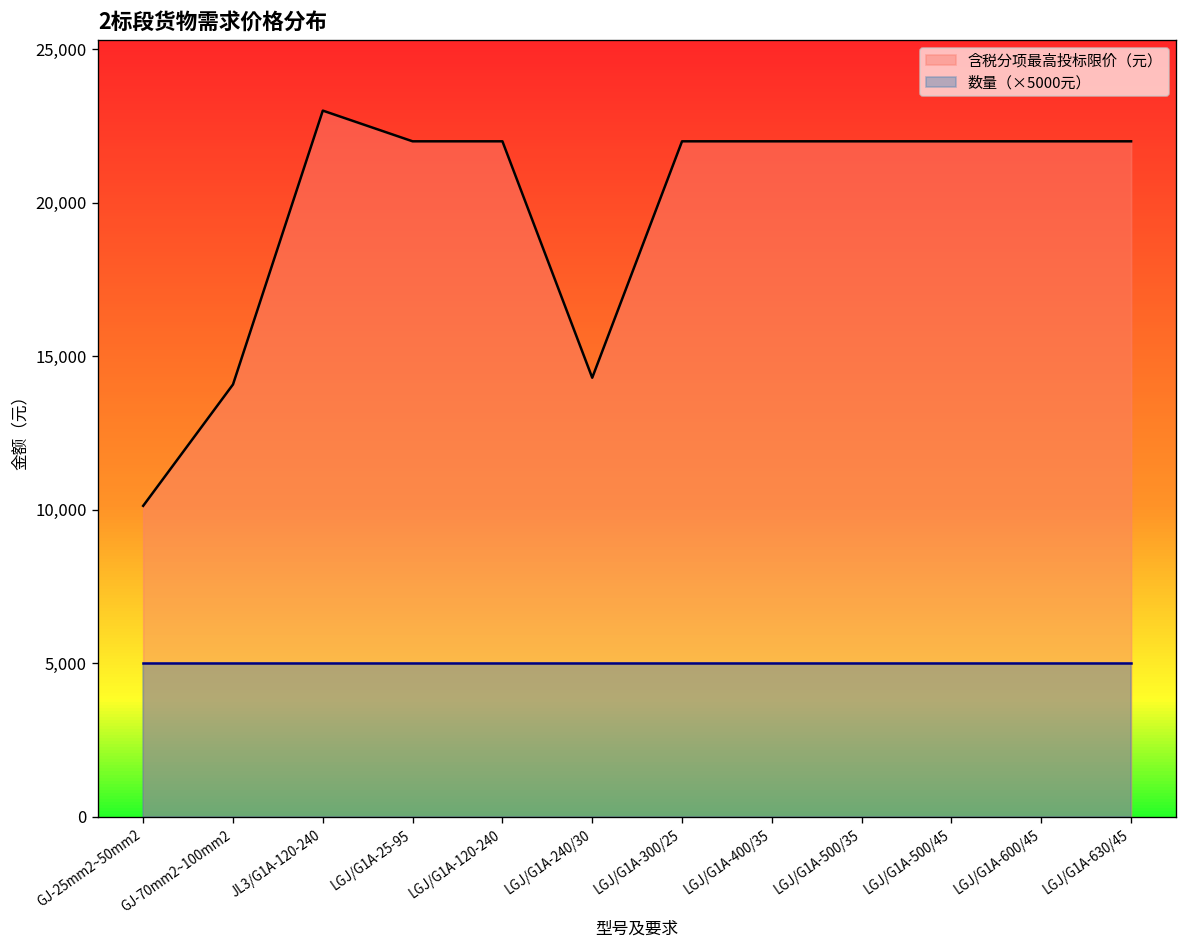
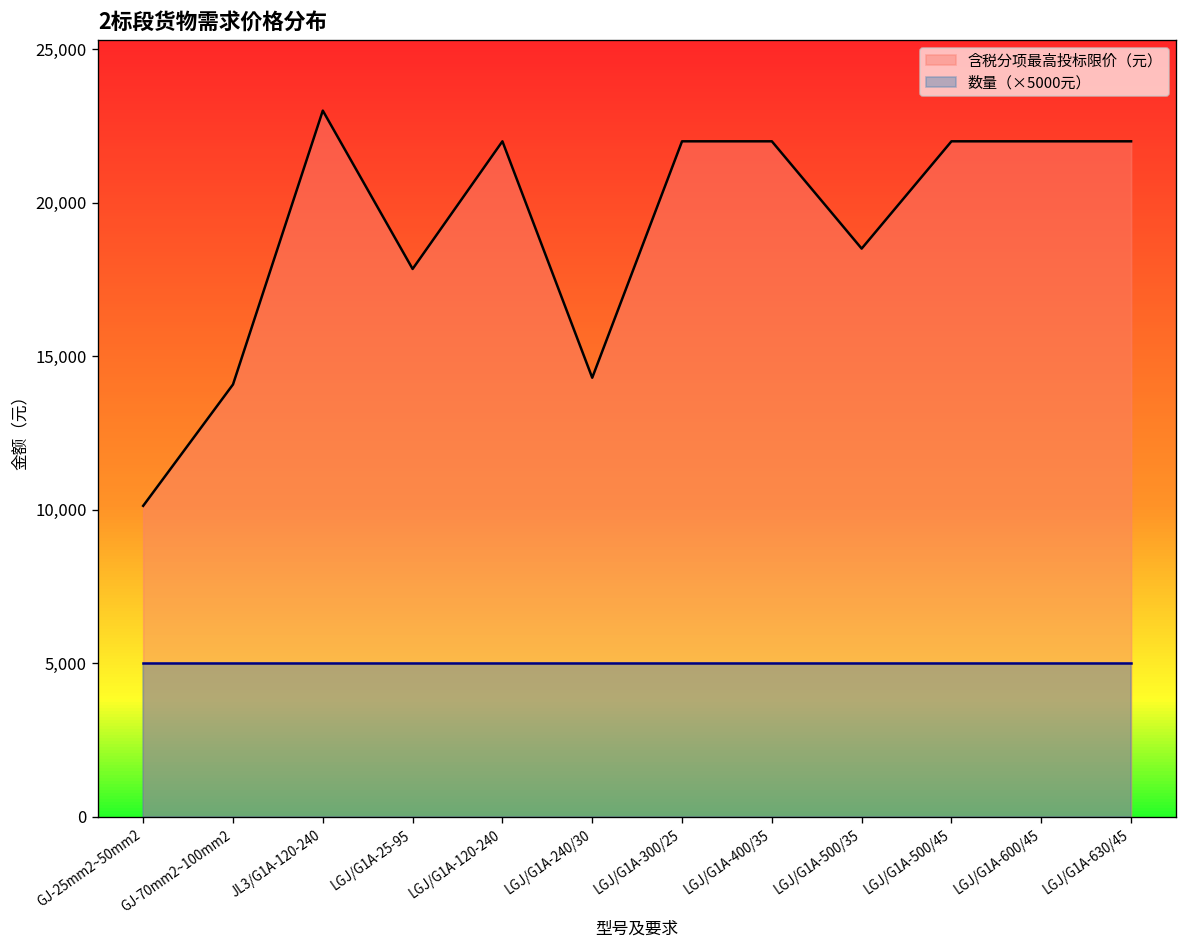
  {
    "含税分项最高投标限价（元）": {
      "GJ-25mm2~50mm2": "10,100",
      "GJ-70mm2~100mm2": "14,100",
      "JL3/G1A-120-240": "23,000",
-     "LGJ/G1A-25-95": "22,000",
+     "LGJ/G1A-25-95": "17,800",
      "LGJ/G1A-120-240": "22,000",
      "LGJ/G1A-240/30": "14,300",
      "LGJ/G1A-300/25": "22,000",
      "LGJ/G1A-400/35": "22,000",
-     "LGJ/G1A-500/35": "22,000",
+     "LGJ/G1A-500/35": "18,500",
      "LGJ/G1A-500/45": "22,000",
      "LGJ/G1A-600/45": "22,000",
      "LGJ/G1A-630/45": "22,000"
    },
    "数量（×5000元）": {
      "GJ-25mm2~50mm2": "5,000",
      "GJ-70mm2~100mm2": "5,000",
      "JL3/G1A-120-240": "5,000",
      "LGJ/G1A-25-95": "5,000",
      "LGJ/G1A-120-240": "5,000",
      "LGJ/G1A-240/30": "5,000",
      "LGJ/G1A-300/25": "5,000",
      "LGJ/G1A-400/35": "5,000",
      "LGJ/G1A-500/35": "5,000",
      "LGJ/G1A-500/45": "5,000",
      "LGJ/G1A-600/45": "5,000",
      "LGJ/G1A-630/45": "5,000"
    }
  }
